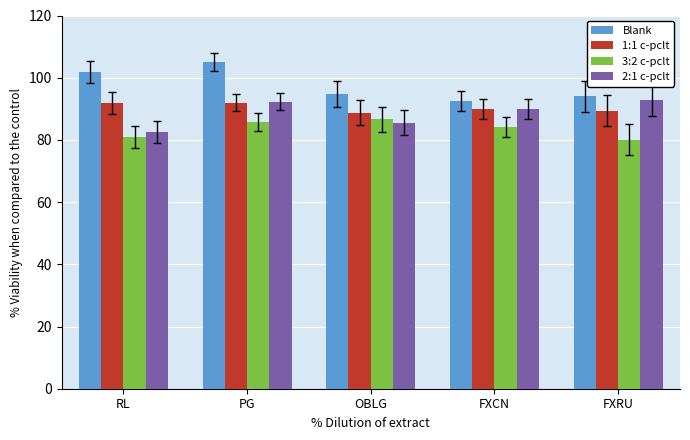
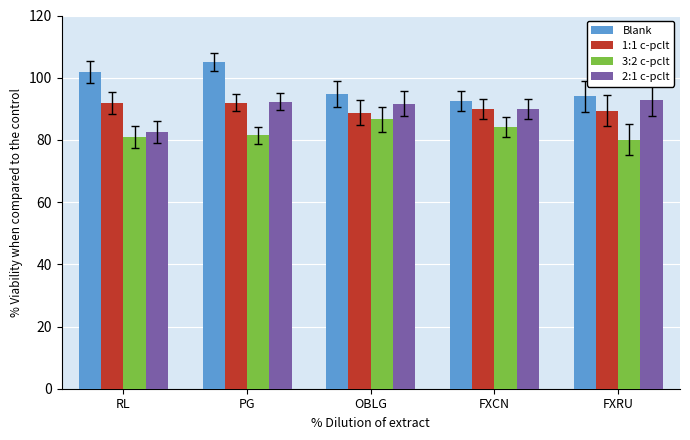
  {
    "Blank": {
      "RL": 102,
      "PG": 105,
      "OBLG": 95,
      "FXCN": 92,
      "FXRU": 94
    },
    "1:1 c-pclt": {
      "RL": 92,
      "PG": 92,
      "OBLG": 89,
      "FXCN": 90,
      "FXRU": 89
    },
    "3:2 c-pclt": {
      "RL": 81,
-     "PG": 86,
+     "PG": 81,
      "OBLG": 87,
      "FXCN": 84,
      "FXRU": 80
    },
    "2:1 c-pclt": {
      "RL": 83,
      "PG": 92,
-     "OBLG": 86,
+     "OBLG": 92,
      "FXCN": 90,
      "FXRU": 93
    }
  }
